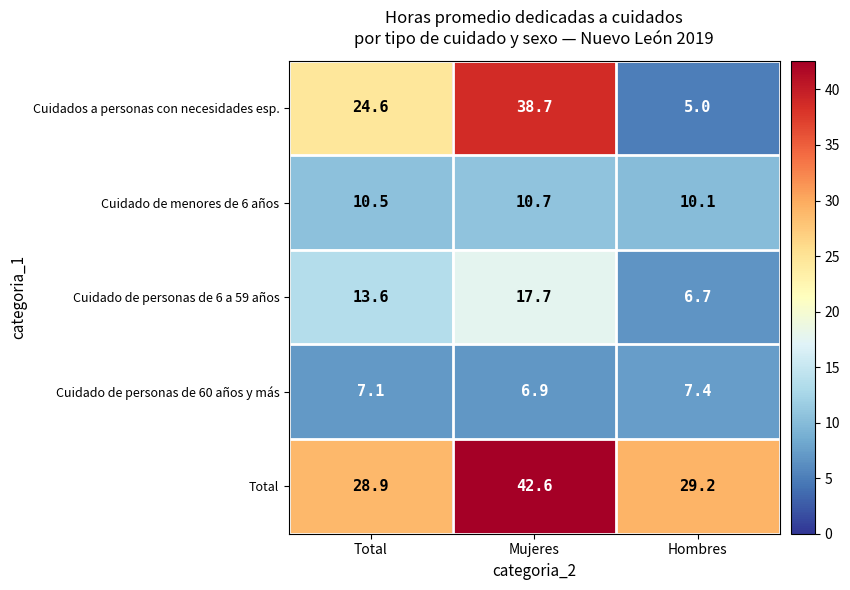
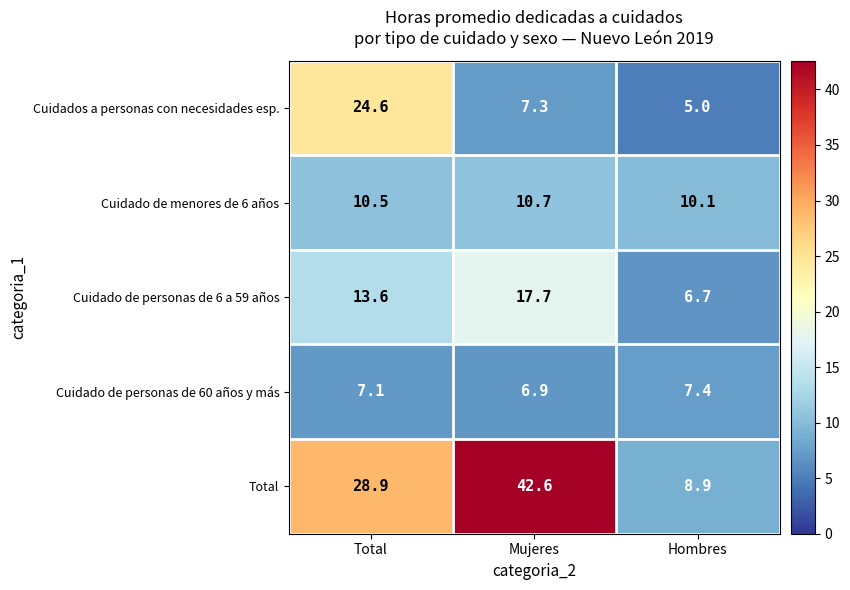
  {
    "Cuidados a personas con necesidades esp.": {
      "Total": 24.6,
-     "Mujeres": 38.7,
+     "Mujeres": 7.3,
      "Hombres": 5.0
    },
    "Cuidado de menores de 6 años": {
      "Total": 10.5,
      "Mujeres": 10.7,
      "Hombres": 10.1
    },
    "Cuidado de personas de 6 a 59 años": {
      "Total": 13.6,
      "Mujeres": 17.7,
      "Hombres": 6.7
    },
    "Cuidado de personas de 60 años y más": {
      "Total": 7.1,
      "Mujeres": 6.9,
      "Hombres": 7.4
    },
    "Total": {
      "Total": 28.9,
      "Mujeres": 42.6,
-     "Hombres": 29.2
+     "Hombres": 8.9
    }
  }
